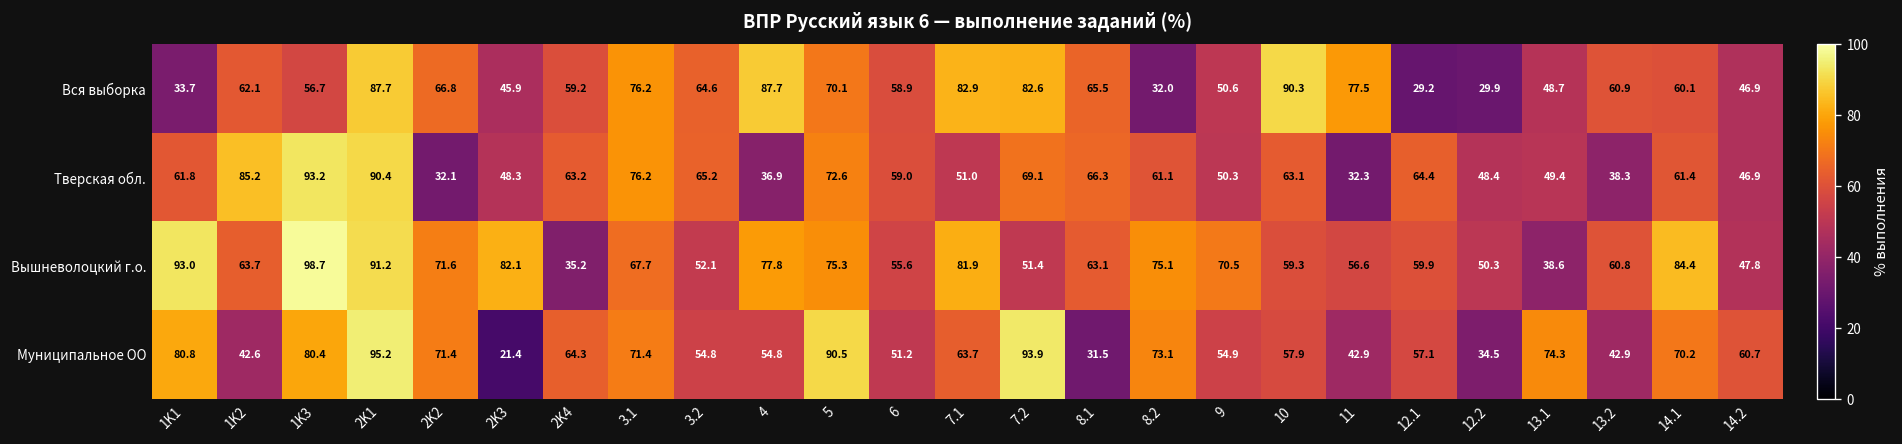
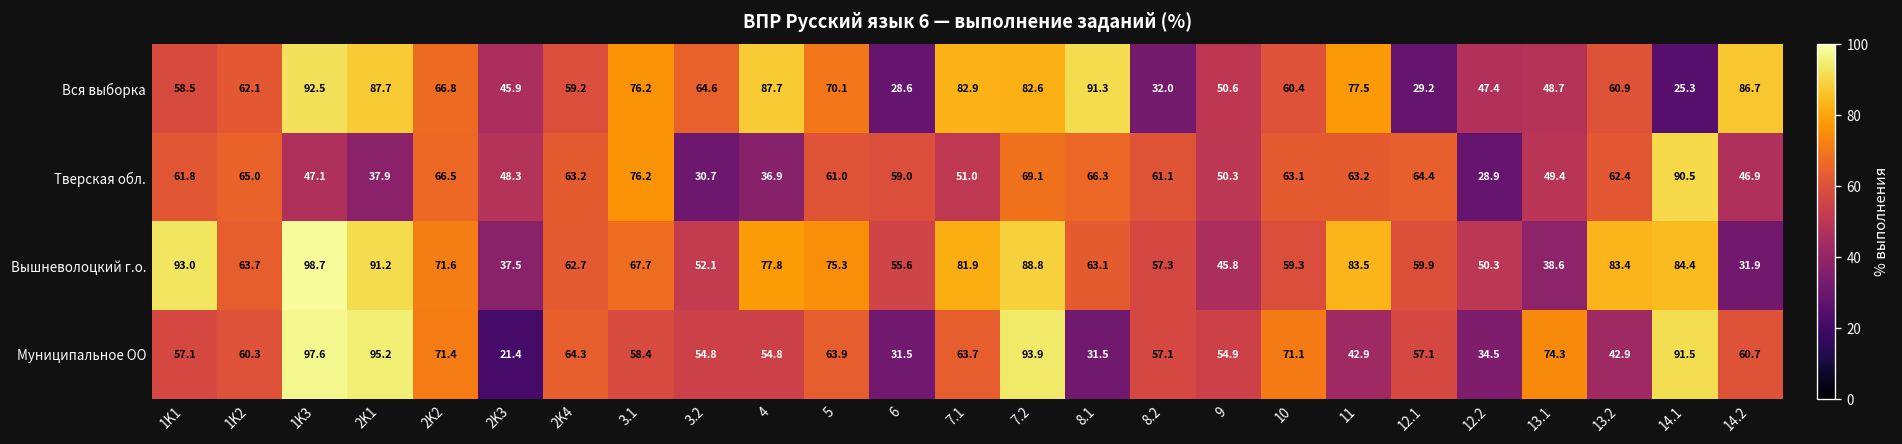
  {
    "Вся выборка": {
-     "1K1": 33.7,
+     "1K1": 58.5,
      "1K2": 62.1,
-     "1K3": 56.7,
+     "1K3": 92.5,
      "2K1": 87.7,
      "2K2": 66.8,
      "2K3": 45.9,
      "2K4": 59.2,
      "3.1": 76.2,
      "3.2": 64.6,
      "4": 87.7,
      "5": 70.1,
-     "6": 58.9,
+     "6": 28.6,
      "7.1": 82.9,
      "7.2": 82.6,
-     "8.1": 65.5,
+     "8.1": 91.3,
      "8.2": 32.0,
      "9": 50.6,
-     "10": 90.3,
+     "10": 60.4,
      "11": 77.5,
      "12.1": 29.2,
-     "12.2": 29.9,
+     "12.2": 47.4,
      "13.1": 48.7,
      "13.2": 60.9,
-     "14.1": 60.1,
-     "14.2": 46.9
+     "14.1": 25.3,
+     "14.2": 86.7
    },
    "Тверская обл.": {
      "1K1": 61.8,
-     "1K2": 85.2,
-     "1K3": 93.2,
-     "2K1": 90.4,
-     "2K2": 32.1,
+     "1K2": 65.0,
+     "1K3": 47.1,
+     "2K1": 37.9,
+     "2K2": 66.5,
      "2K3": 48.3,
      "2K4": 63.2,
      "3.1": 76.2,
-     "3.2": 65.2,
+     "3.2": 30.7,
      "4": 36.9,
-     "5": 72.6,
+     "5": 61.0,
      "6": 59.0,
      "7.1": 51.0,
      "7.2": 69.1,
      "8.1": 66.3,
      "8.2": 61.1,
      "9": 50.3,
      "10": 63.1,
-     "11": 32.3,
+     "11": 63.2,
      "12.1": 64.4,
-     "12.2": 48.4,
+     "12.2": 28.9,
      "13.1": 49.4,
-     "13.2": 38.3,
-     "14.1": 61.4,
+     "13.2": 62.4,
+     "14.1": 90.5,
      "14.2": 46.9
    },
    "Вышневолоцкий г.о.": {
      "1K1": 93.0,
      "1K2": 63.7,
      "1K3": 98.7,
      "2K1": 91.2,
      "2K2": 71.6,
-     "2K3": 82.1,
-     "2K4": 35.2,
+     "2K3": 37.5,
+     "2K4": 62.7,
      "3.1": 67.7,
      "3.2": 52.1,
      "4": 77.8,
      "5": 75.3,
      "6": 55.6,
      "7.1": 81.9,
-     "7.2": 51.4,
+     "7.2": 88.8,
      "8.1": 63.1,
-     "8.2": 75.1,
-     "9": 70.5,
+     "8.2": 57.3,
+     "9": 45.8,
      "10": 59.3,
-     "11": 56.6,
+     "11": 83.5,
      "12.1": 59.9,
      "12.2": 50.3,
      "13.1": 38.6,
-     "13.2": 60.8,
+     "13.2": 83.4,
      "14.1": 84.4,
-     "14.2": 47.8
+     "14.2": 31.9
    },
    "Муниципальное ОО": {
-     "1K1": 80.8,
-     "1K2": 42.6,
-     "1K3": 80.4,
+     "1K1": 57.1,
+     "1K2": 60.3,
+     "1K3": 97.6,
      "2K1": 95.2,
      "2K2": 71.4,
      "2K3": 21.4,
      "2K4": 64.3,
-     "3.1": 71.4,
+     "3.1": 58.4,
      "3.2": 54.8,
      "4": 54.8,
-     "5": 90.5,
-     "6": 51.2,
+     "5": 63.9,
+     "6": 31.5,
      "7.1": 63.7,
      "7.2": 93.9,
      "8.1": 31.5,
-     "8.2": 73.1,
+     "8.2": 57.1,
      "9": 54.9,
-     "10": 57.9,
+     "10": 71.1,
      "11": 42.9,
      "12.1": 57.1,
      "12.2": 34.5,
      "13.1": 74.3,
      "13.2": 42.9,
-     "14.1": 70.2,
+     "14.1": 91.5,
      "14.2": 60.7
    }
  }
